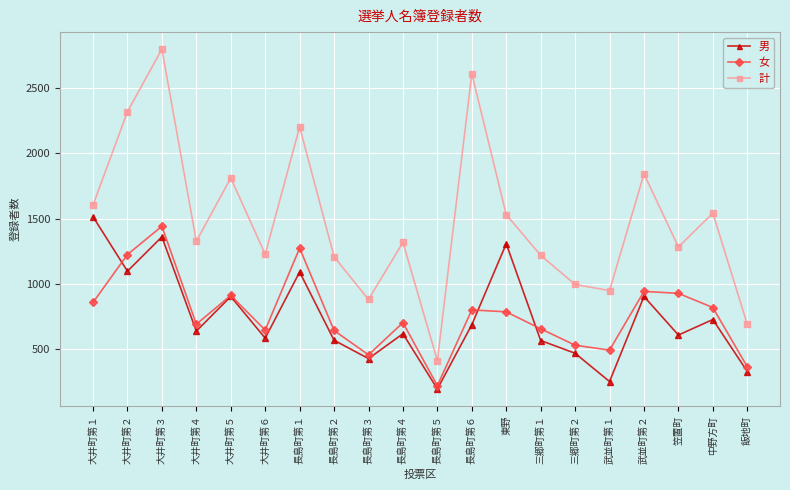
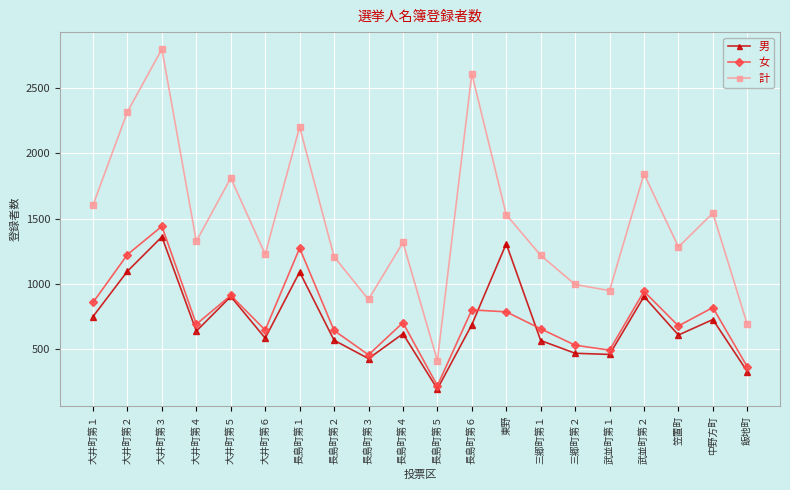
  {
    "男": {
-     "大井町第１": 1510,
+     "大井町第１": 750,
      "大井町第２": 1100,
      "大井町第３": 1360,
      "大井町第４": 640,
      "大井町第６": 580,
      "長島町第１": 1090,
      "長島町第２": 570,
      "長島町第３": 430,
      "長島町第４": 620,
      "長島町第５": 190,
      "長島町第６": 690,
      "東野": 1310,
      "三郷町第１": 560,
      "三郷町第２": 470,
-     "武並町第１": 250,
+     "武並町第１": 460,
      "武並町第２": 900,
      "笠置町": 610,
      "中野方町": 730,
      "飯地町": 330
    },
    "女": {
      "大井町第１": 860,
      "大井町第２": 1220,
      "大井町第３": 1440,
      "大井町第４": 690,
      "大井町第６": 640,
      "長島町第１": 1270,
      "長島町第２": 640,
      "長島町第３": 450,
      "長島町第４": 700,
      "長島町第５": 220,
      "長島町第６": 800,
      "東野": 780,
      "三郷町第１": 650,
      "三郷町第２": 530,
      "武並町第１": 490,
      "武並町第２": 940,
-     "笠置町": 930,
+     "笠置町": 680,
      "中野方町": 820,
      "飯地町": 360
    },
    "計": {
      "大井町第１": 1600,
      "大井町第２": 2320,
      "大井町第３": 2800,
      "大井町第４": 1330,
      "大井町第５": 1810,
      "大井町第６": 1230,
      "長島町第１": 2200,
      "長島町第２": 1210,
      "長島町第３": 880,
      "長島町第４": 1320,
      "長島町第５": 410,
      "長島町第６": 2610,
      "東野": 1530,
      "三郷町第１": 1220,
      "三郷町第２": 990,
      "武並町第１": 950,
      "武並町第２": 1840,
      "笠置町": 1280,
      "中野方町": 1540,
      "飯地町": 690
    }
  }
